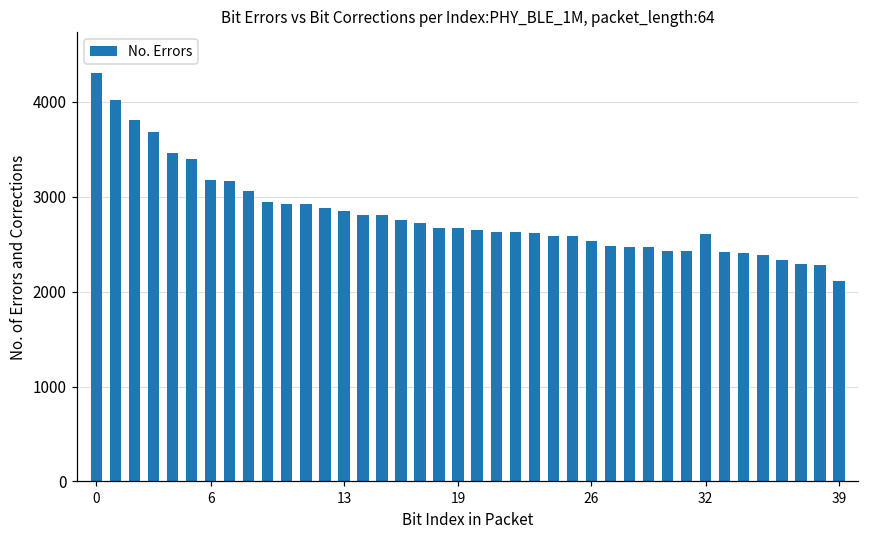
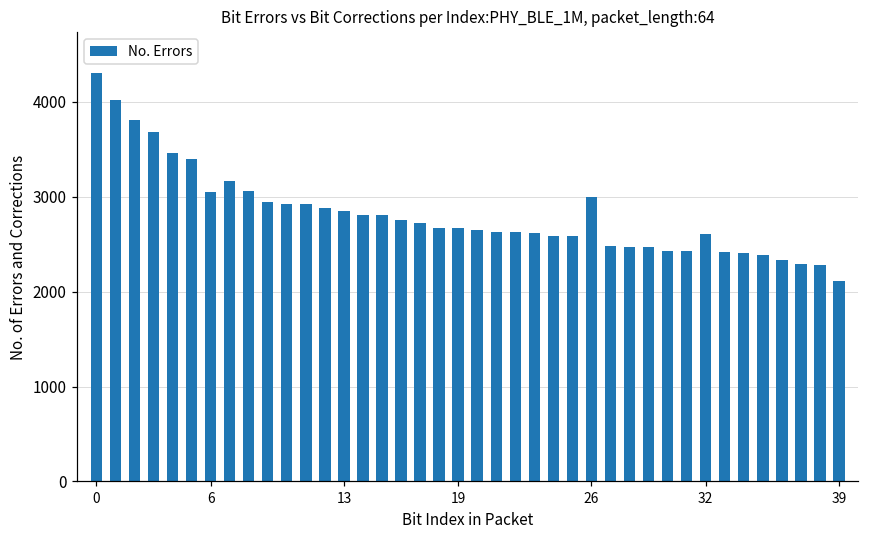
  {
    "0": 4300,
-   "6": 3200,
+   "6": 3000,
    "13": 2800,
    "19": 2700,
-   "26": 2500,
+   "26": 3000,
    "32": 2600,
    "39": 2100
  }
